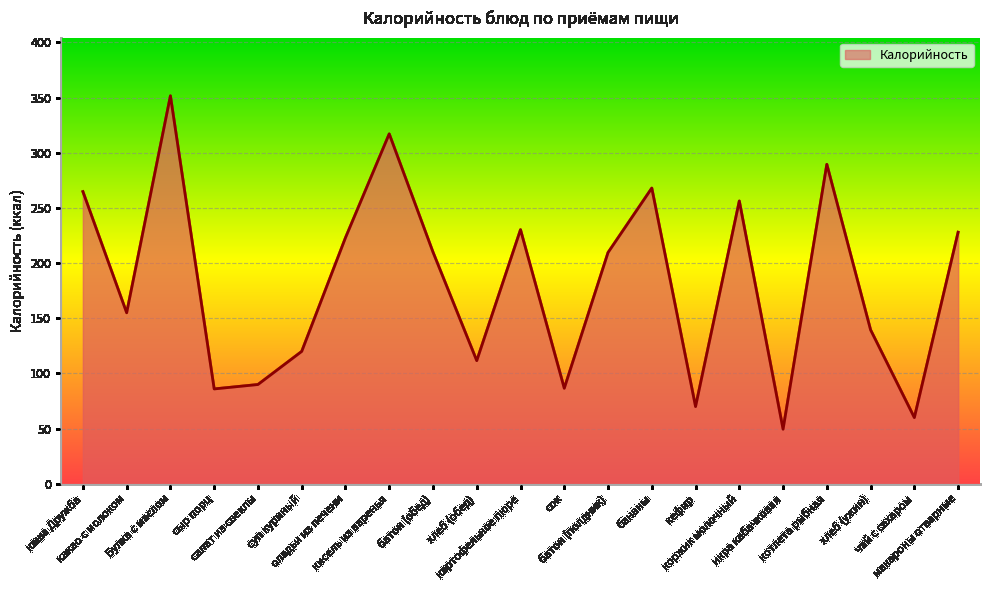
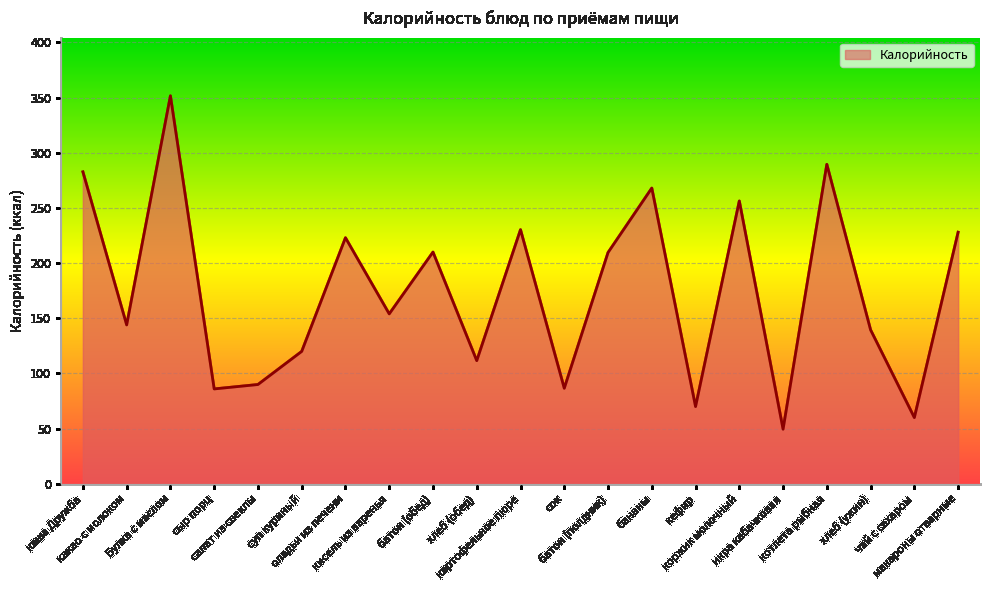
  {
-   "каша Дружба": 265,
-   "какао с молоком": 155,
+   "каша Дружба": 283,
+   "какао с молоком": 144,
    "Булка с маслом": 352,
    "сыр порц": 86,
    "салат из свеклы": 90,
    "суп куриный": 120,
    "оладьи из печени": 223,
-   "кисель из варенья": 317,
+   "кисель из варенья": 154,
    "батон (обед)": 210,
    "хлеб (обед)": 112,
    "картофельное пюре": 230,
    "сок": 87,
    "батон (полдник)": 210,
    "бананы": 268,
    "кефир": 70,
    "коржик молочный": 256,
    "икра кабачковая": 50,
    "котлета рыбная": 290,
    "хлеб (ужин)": 140,
    "чай с сахаром": 60,
    "макароны отварные": 228
  }
